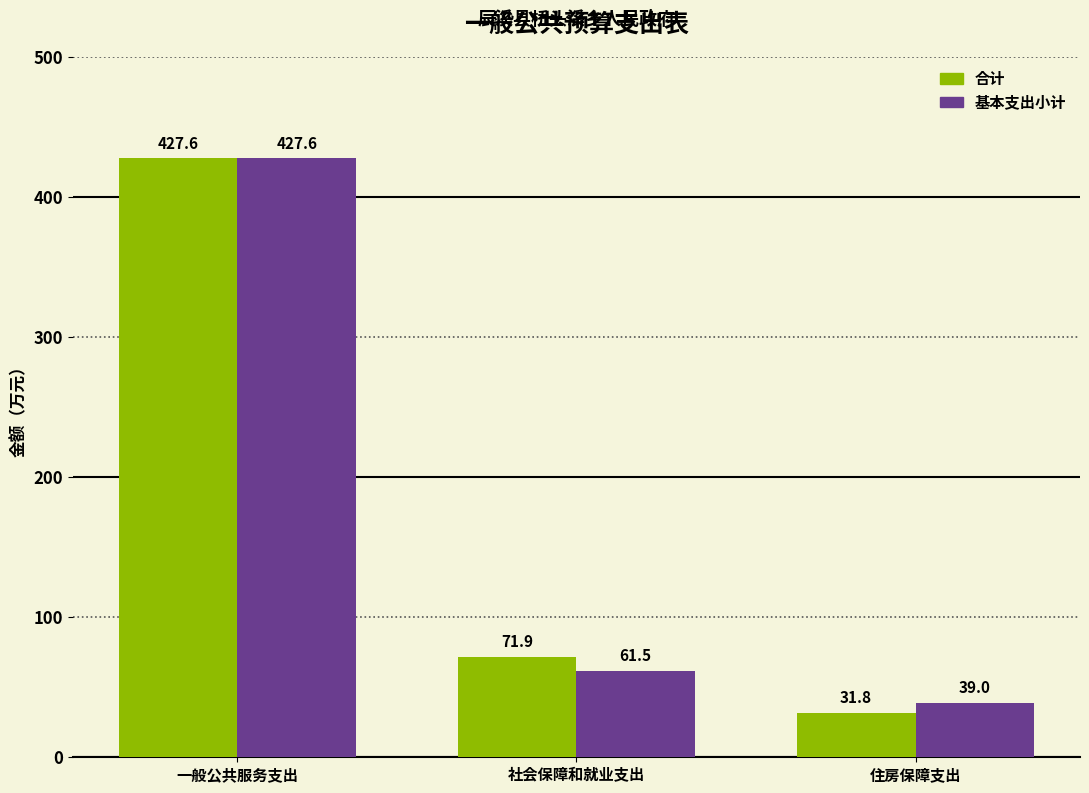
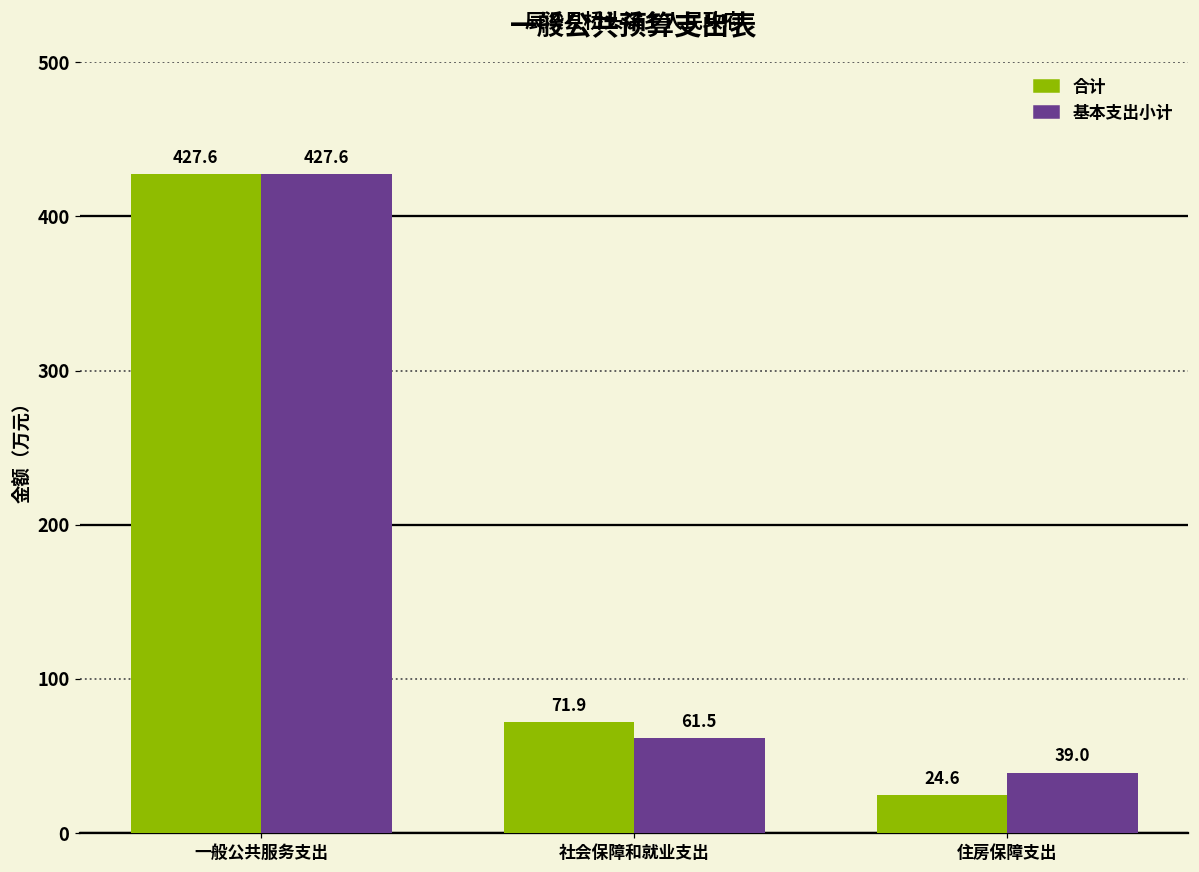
  {
    "合计": {
      "一般公共服务支出": 427.6,
      "社会保障和就业支出": 71.9,
-     "住房保障支出": 31.8
+     "住房保障支出": 24.6
    },
    "基本支出小计": {
      "一般公共服务支出": 427.6,
      "社会保障和就业支出": 61.5,
      "住房保障支出": 39.0
    }
  }
